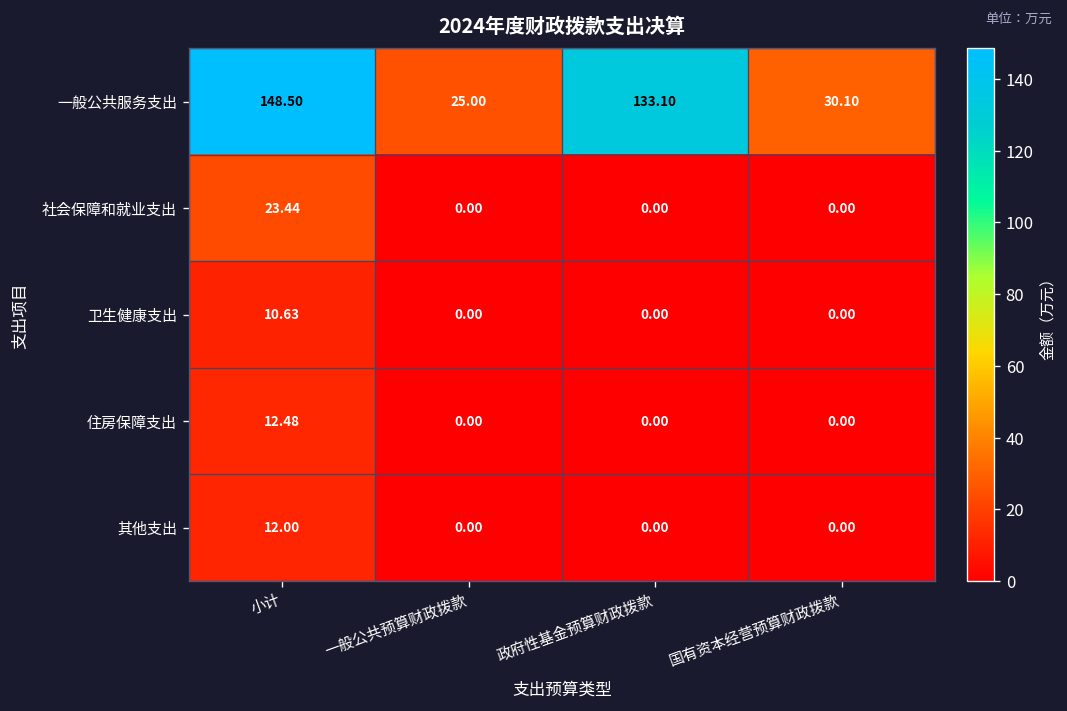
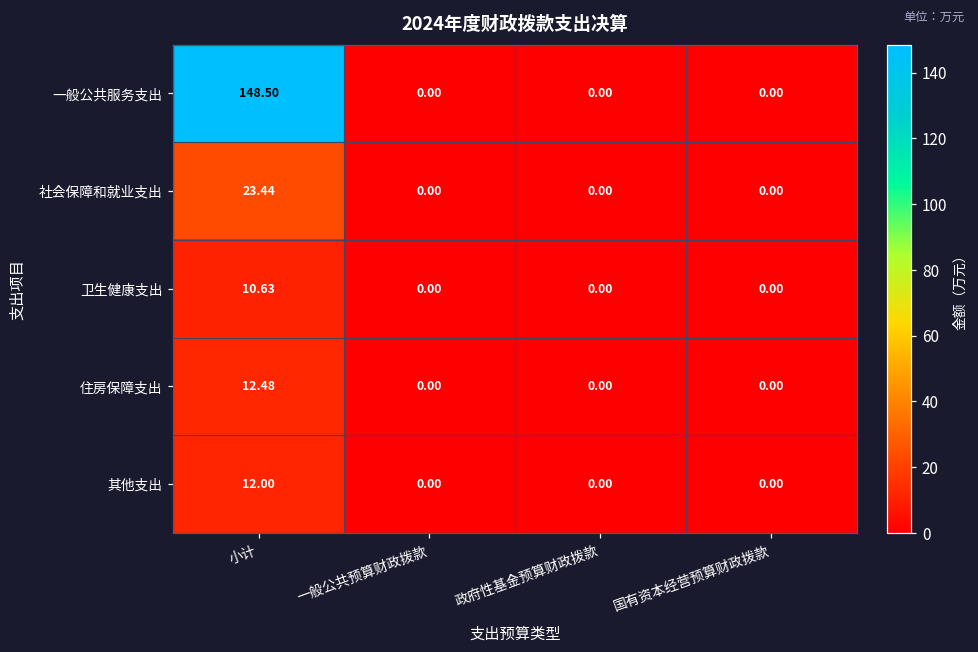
  {
    "一般公共服务支出": {
      "小计": 148.50,
-     "一般公共预算财政拨款": 25.00,
-     "政府性基金预算财政拨款": 133.10,
-     "国有资本经营预算财政拨款": 30.10
+     "一般公共预算财政拨款": 0.00,
+     "政府性基金预算财政拨款": 0.00,
+     "国有资本经营预算财政拨款": 0.00
    },
    "社会保障和就业支出": {
      "小计": 23.44,
      "一般公共预算财政拨款": 0.00,
      "政府性基金预算财政拨款": 0.00,
      "国有资本经营预算财政拨款": 0.00
    },
    "卫生健康支出": {
      "小计": 10.63,
      "一般公共预算财政拨款": 0.00,
      "政府性基金预算财政拨款": 0.00,
      "国有资本经营预算财政拨款": 0.00
    },
    "住房保障支出": {
      "小计": 12.48,
      "一般公共预算财政拨款": 0.00,
      "政府性基金预算财政拨款": 0.00,
      "国有资本经营预算财政拨款": 0.00
    },
    "其他支出": {
      "小计": 12.00,
      "一般公共预算财政拨款": 0.00,
      "政府性基金预算财政拨款": 0.00,
      "国有资本经营预算财政拨款": 0.00
    }
  }
